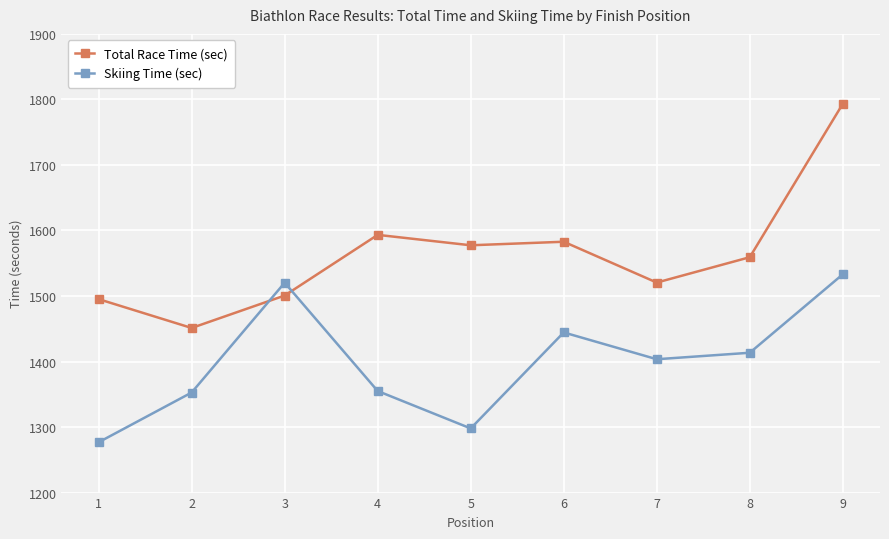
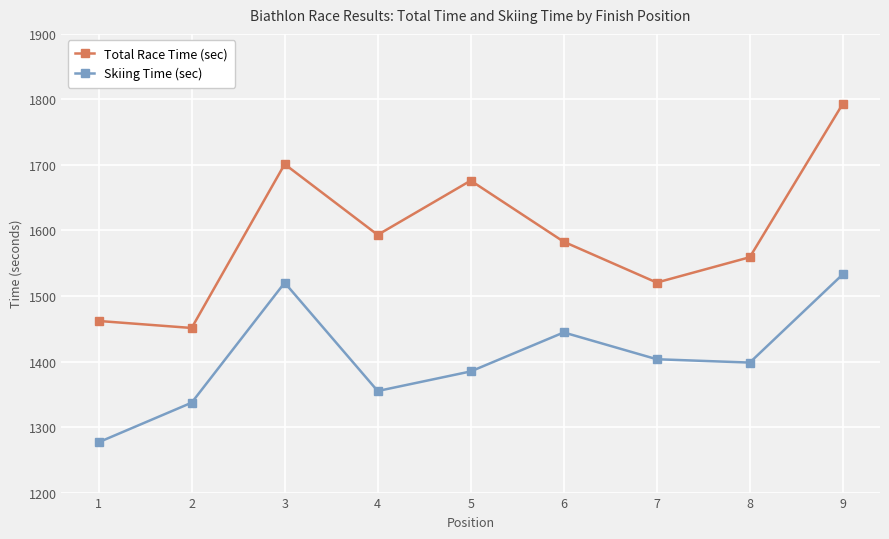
  {
    "Total Race Time (sec)": {
-     "1": 1500,
+     "1": 1460,
      "2": 1450,
-     "3": 1500,
+     "3": 1700,
      "4": 1590,
-     "5": 1580,
+     "5": 1680,
      "6": 1580,
      "7": 1520,
      "8": 1560,
      "9": 1790
    },
    "Skiing Time (sec)": {
      "1": 1280,
-     "2": 1350,
+     "2": 1340,
      "3": 1520,
      "4": 1360,
-     "5": 1300,
+     "5": 1380,
      "6": 1440,
      "7": 1400,
-     "8": 1410,
+     "8": 1400,
      "9": 1530
    }
  }
